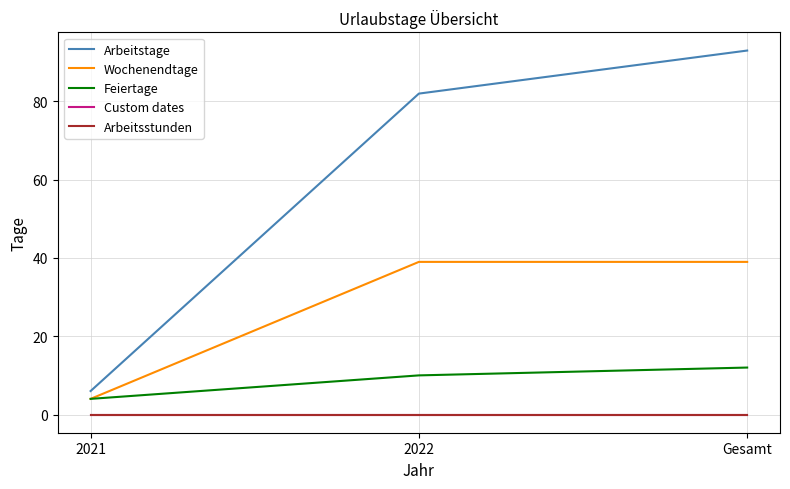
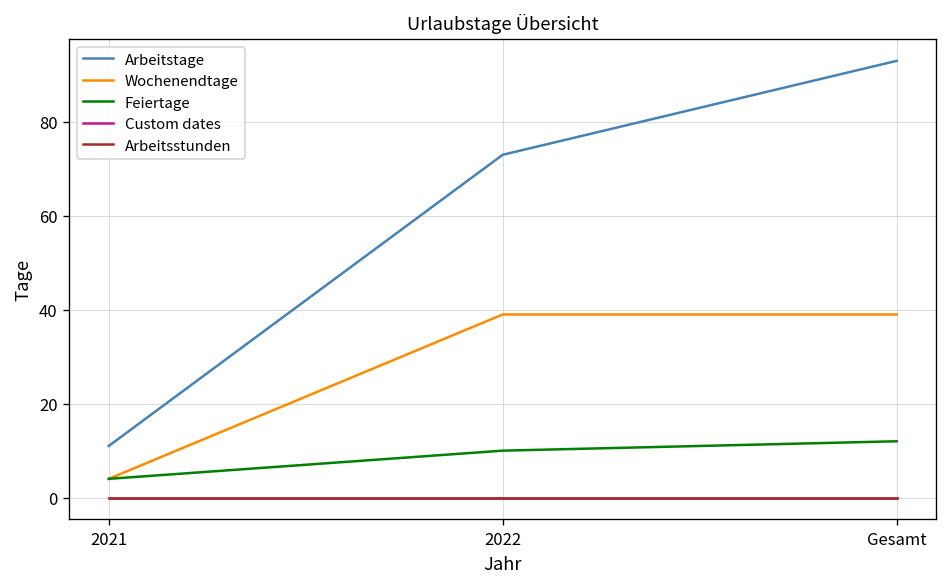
  {
    "Arbeitstage": {
-     "2021": 6,
-     "2022": 82,
+     "2021": 11,
+     "2022": 73,
      "Gesamt": 93
    },
    "Wochenendtage": {
      "2022": 39,
      "Gesamt": 39
    },
    "Feiertage": {
      "2022": 10,
      "Gesamt": 12
    },
    "Arbeitsstunden": {
      "2021": 0,
      "2022": 0,
      "Gesamt": 0
    }
  }
